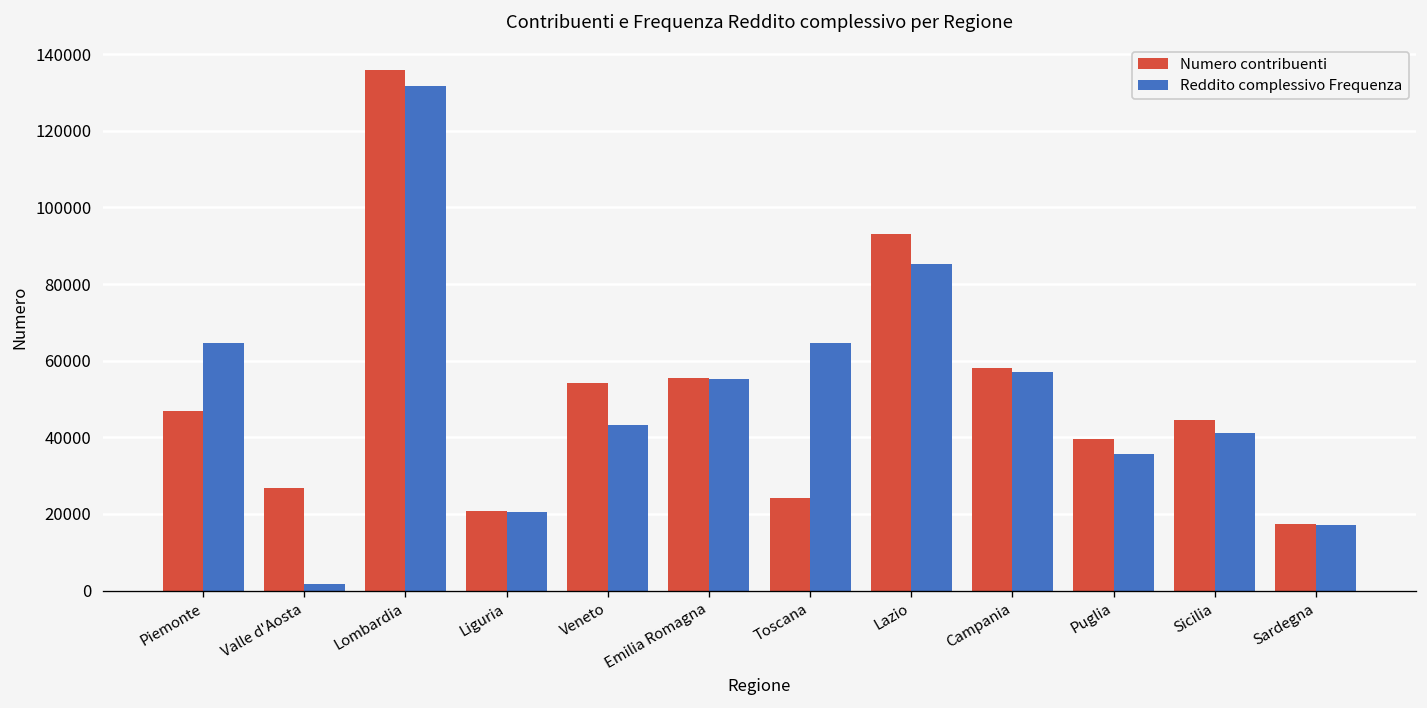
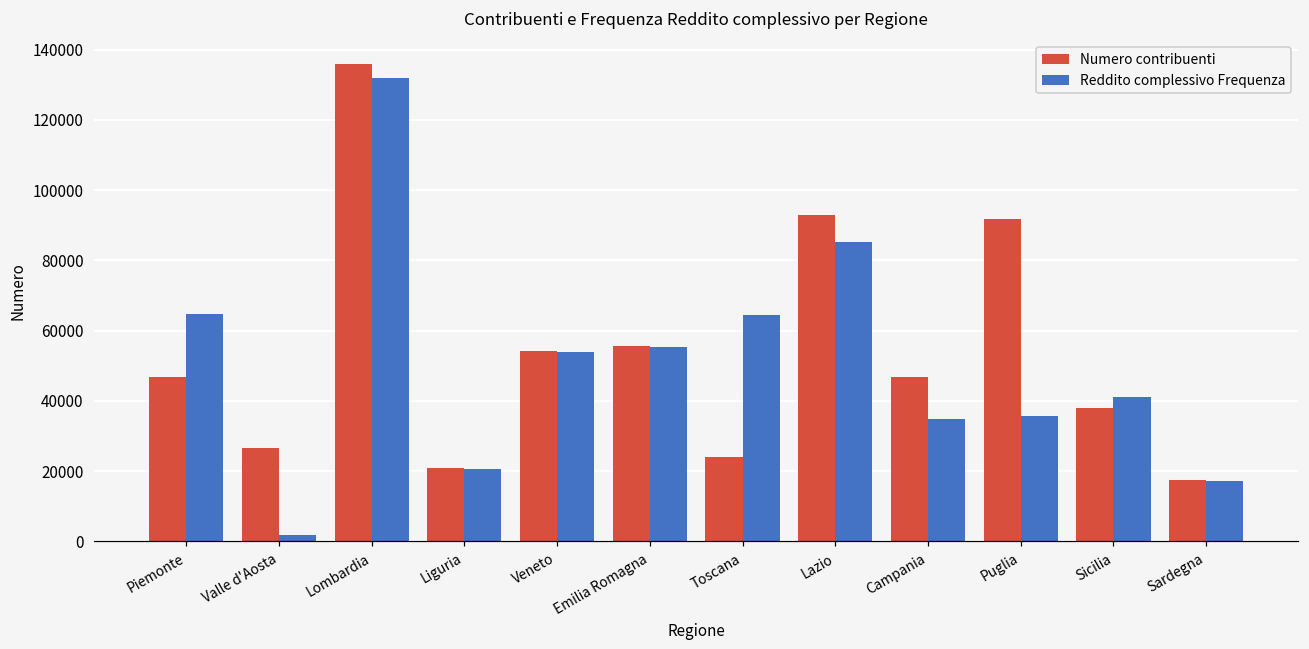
  {
    "Numero contribuenti": {
      "Piemonte": 47000,
      "Valle d'Aosta": 27000,
      "Lombardia": 136000,
      "Liguria": 21000,
      "Veneto": 54000,
      "Emilia Romagna": 56000,
      "Toscana": 24000,
      "Lazio": 93000,
-     "Campania": 58000,
-     "Puglia": 40000,
-     "Sicilia": 45000,
+     "Campania": 47000,
+     "Puglia": 92000,
+     "Sicilia": 38000,
      "Sardegna": 17000
    },
    "Reddito complessivo Frequenza": {
      "Piemonte": 65000,
      "Valle d'Aosta": 2000,
      "Lombardia": 132000,
      "Liguria": 21000,
-     "Veneto": 43000,
+     "Veneto": 54000,
      "Emilia Romagna": 55000,
      "Toscana": 65000,
      "Lazio": 85000,
-     "Campania": 57000,
+     "Campania": 35000,
      "Puglia": 36000,
      "Sicilia": 41000,
      "Sardegna": 17000
    }
  }
